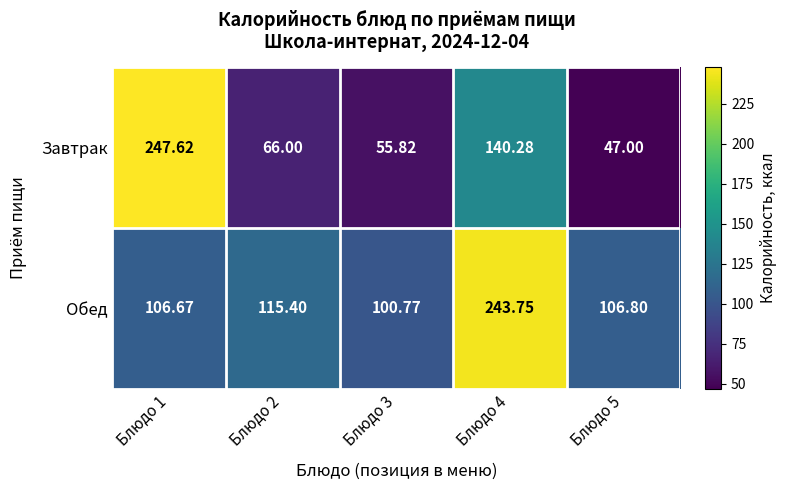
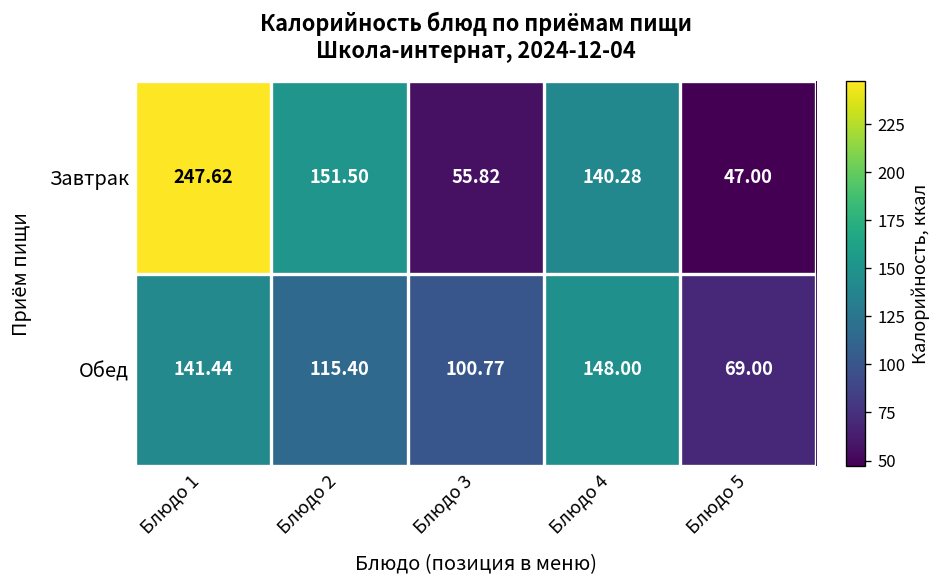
  {
    "Завтрак": {
      "Блюдо 1": 247.62,
-     "Блюдо 2": 66.00,
+     "Блюдо 2": 151.50,
      "Блюдо 3": 55.82,
      "Блюдо 4": 140.28,
      "Блюдо 5": 47.00
    },
    "Обед": {
-     "Блюдо 1": 106.67,
+     "Блюдо 1": 141.44,
      "Блюдо 2": 115.40,
      "Блюдо 3": 100.77,
-     "Блюдо 4": 243.75,
-     "Блюдо 5": 106.80
+     "Блюдо 4": 148.00,
+     "Блюдо 5": 69.00
    }
  }
